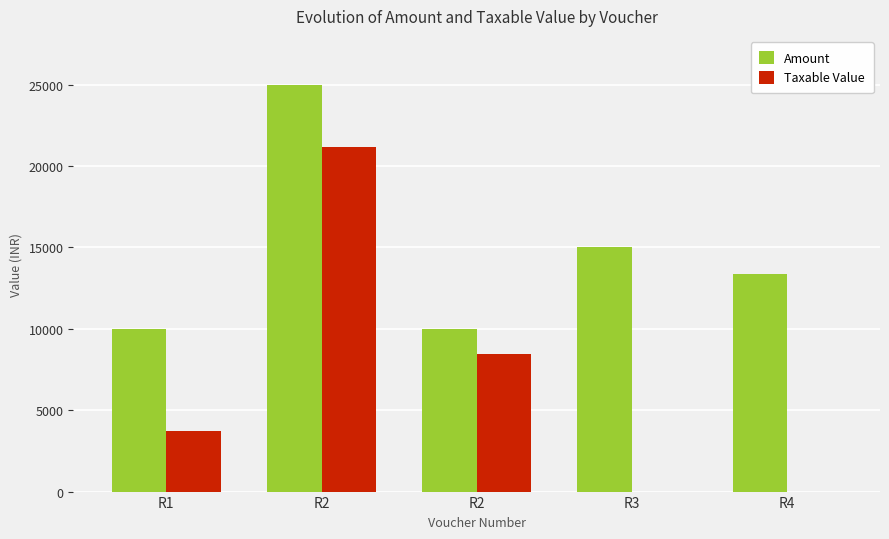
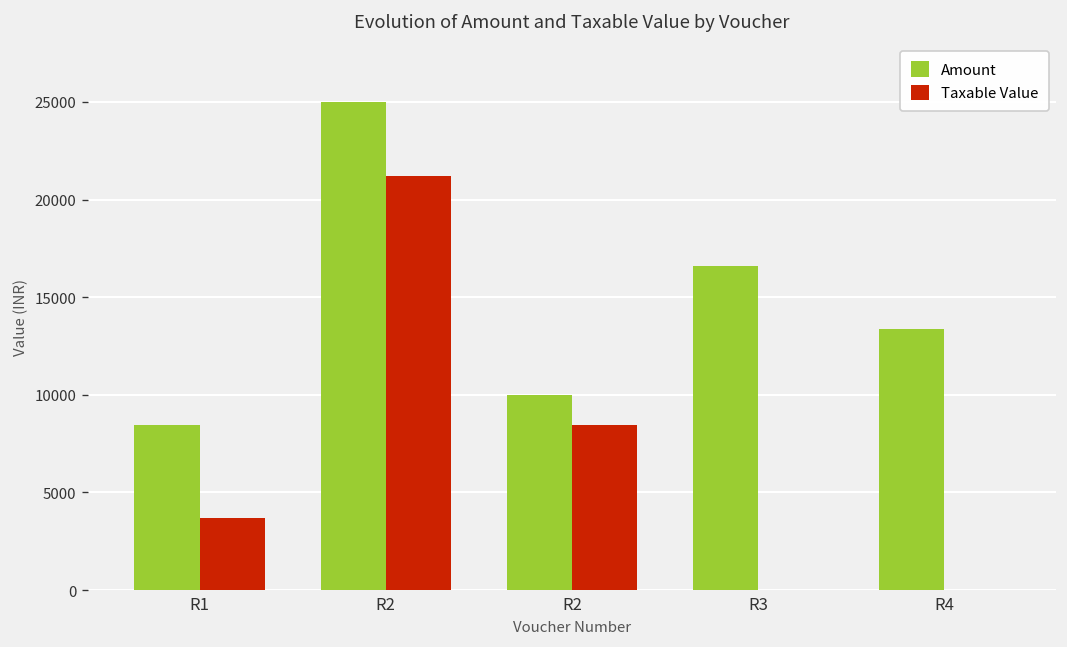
  {
    "Amount": {
-     "R1": 10000,
-     "R3": 15000,
+     "R1": 8500,
+     "R3": 16600,
      "R4": 13400
    },
    "Taxable Value": {
      "R1": 3700,
      "R3": 0,
      "R4": 0
    }
  }
